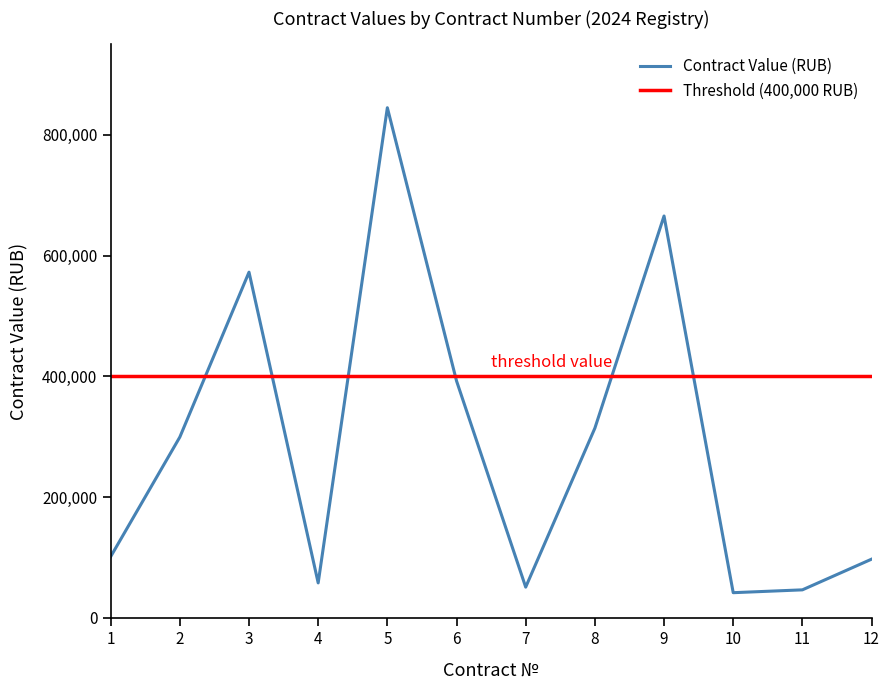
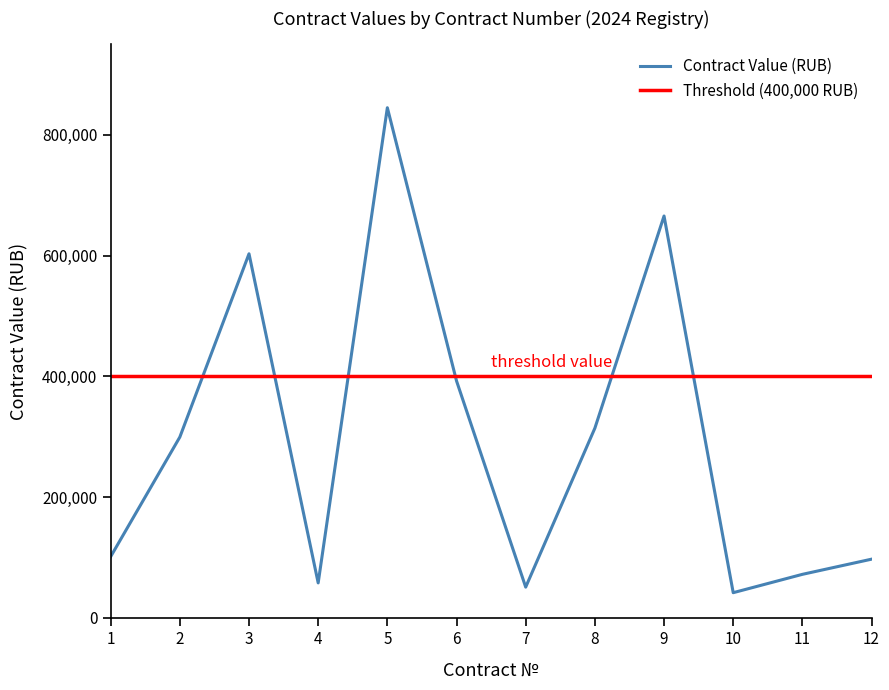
  {
    "1": "100,000",
    "2": "300,000",
-   "3": "570,000",
+   "3": "600,000",
    "4": "60,000",
    "5": "840,000",
    "6": "390,000",
    "7": "50,000",
    "8": "310,000",
    "9": "670,000",
    "10": "40,000",
-   "11": "50,000",
+   "11": "70,000",
    "12": "100,000"
  }
